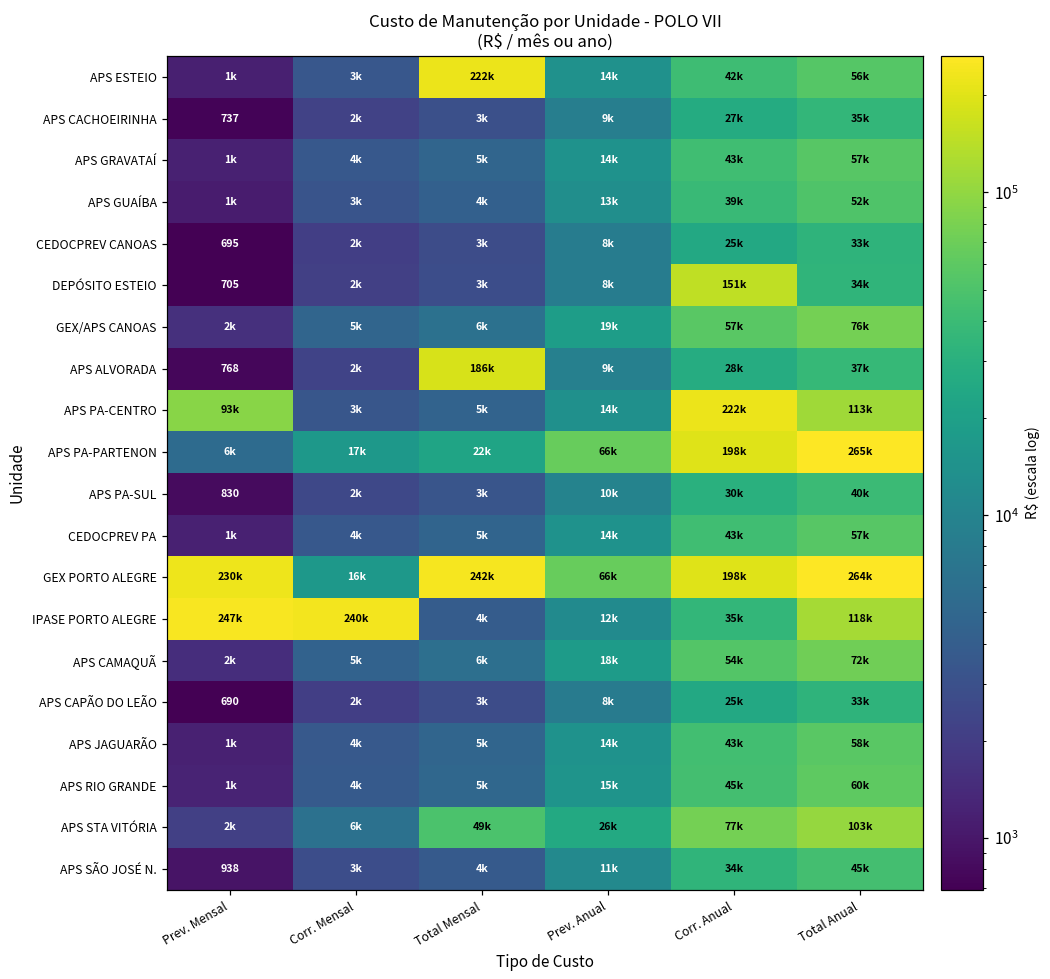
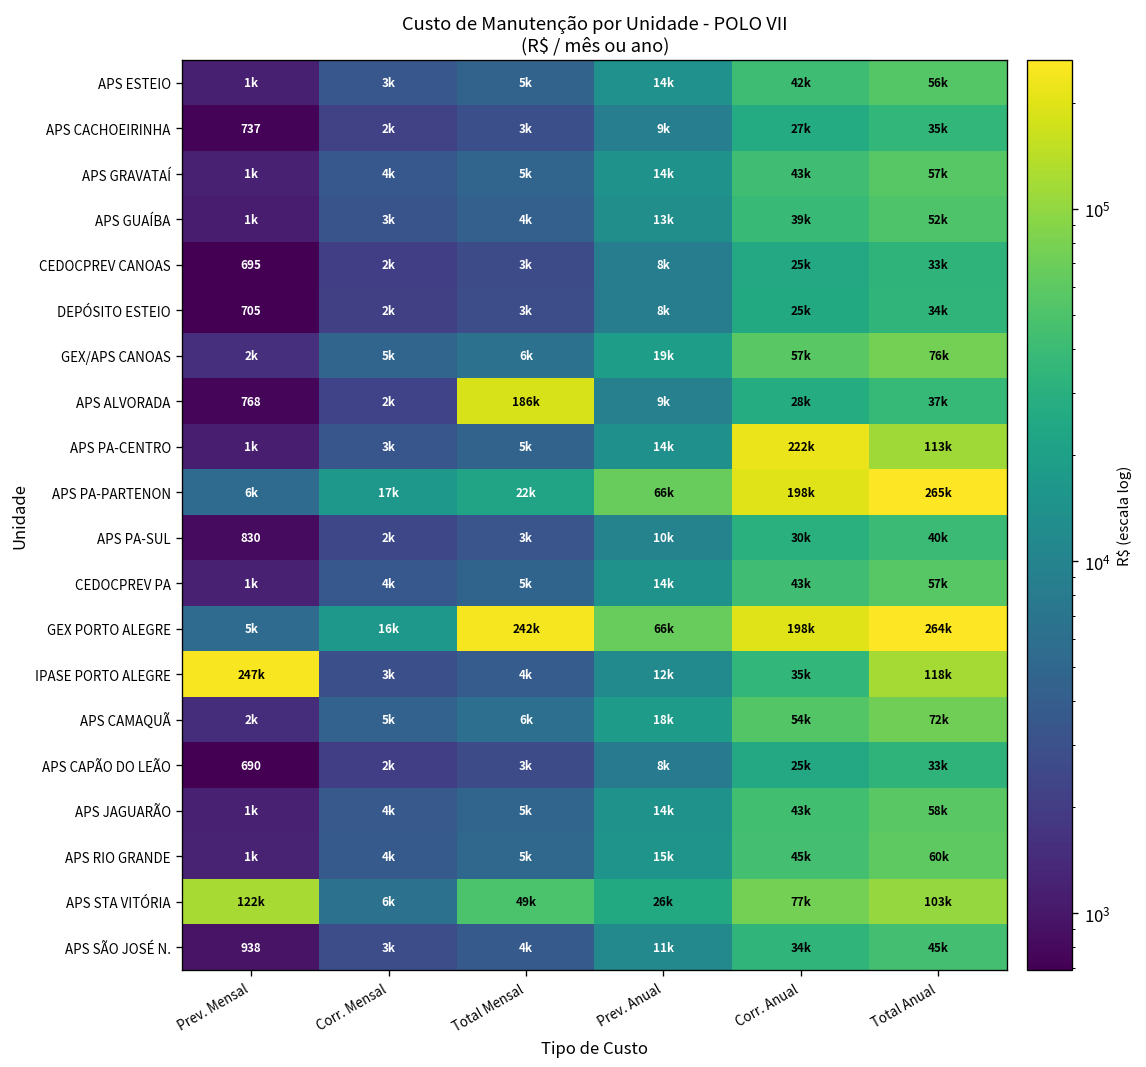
  {
    "APS ESTEIO": {
      "Prev. Mensal": "1k",
      "Corr. Mensal": "3k",
-     "Total Mensal": "222k",
+     "Total Mensal": "5k",
      "Prev. Anual": "14k",
      "Corr. Anual": "42k",
      "Total Anual": "56k"
    },
    "APS CACHOEIRINHA": {
      "Prev. Mensal": "737",
      "Corr. Mensal": "2k",
      "Total Mensal": "3k",
      "Prev. Anual": "9k",
      "Corr. Anual": "27k",
      "Total Anual": "35k"
    },
    "APS GRAVATAÍ": {
      "Prev. Mensal": "1k",
      "Corr. Mensal": "4k",
      "Total Mensal": "5k",
      "Prev. Anual": "14k",
      "Corr. Anual": "43k",
      "Total Anual": "57k"
    },
    "APS GUAÍBA": {
      "Prev. Mensal": "1k",
      "Corr. Mensal": "3k",
      "Total Mensal": "4k",
      "Prev. Anual": "13k",
      "Corr. Anual": "39k",
      "Total Anual": "52k"
    },
    "CEDOCPREV CANOAS": {
      "Prev. Mensal": "695",
      "Corr. Mensal": "2k",
      "Total Mensal": "3k",
      "Prev. Anual": "8k",
      "Corr. Anual": "25k",
      "Total Anual": "33k"
    },
    "DEPÓSITO ESTEIO": {
      "Prev. Mensal": "705",
      "Corr. Mensal": "2k",
      "Total Mensal": "3k",
      "Prev. Anual": "8k",
-     "Corr. Anual": "151k",
+     "Corr. Anual": "25k",
      "Total Anual": "34k"
    },
    "GEX/APS CANOAS": {
      "Prev. Mensal": "2k",
      "Corr. Mensal": "5k",
      "Total Mensal": "6k",
      "Prev. Anual": "19k",
      "Corr. Anual": "57k",
      "Total Anual": "76k"
    },
    "APS ALVORADA": {
      "Prev. Mensal": "768",
      "Corr. Mensal": "2k",
      "Total Mensal": "186k",
      "Prev. Anual": "9k",
      "Corr. Anual": "28k",
      "Total Anual": "37k"
    },
    "APS PA-CENTRO": {
-     "Prev. Mensal": "93k",
+     "Prev. Mensal": "1k",
      "Corr. Mensal": "3k",
      "Total Mensal": "5k",
      "Prev. Anual": "14k",
      "Corr. Anual": "222k",
      "Total Anual": "113k"
    },
    "APS PA-PARTENON": {
      "Prev. Mensal": "6k",
      "Corr. Mensal": "17k",
      "Total Mensal": "22k",
      "Prev. Anual": "66k",
      "Corr. Anual": "198k",
      "Total Anual": "265k"
    },
    "APS PA-SUL": {
      "Prev. Mensal": "830",
      "Corr. Mensal": "2k",
      "Total Mensal": "3k",
      "Prev. Anual": "10k",
      "Corr. Anual": "30k",
      "Total Anual": "40k"
    },
    "CEDOCPREV PA": {
      "Prev. Mensal": "1k",
      "Corr. Mensal": "4k",
      "Total Mensal": "5k",
      "Prev. Anual": "14k",
      "Corr. Anual": "43k",
      "Total Anual": "57k"
    },
    "GEX PORTO ALEGRE": {
-     "Prev. Mensal": "230k",
+     "Prev. Mensal": "5k",
      "Corr. Mensal": "16k",
      "Total Mensal": "242k",
      "Prev. Anual": "66k",
      "Corr. Anual": "198k",
      "Total Anual": "264k"
    },
    "IPASE PORTO ALEGRE": {
      "Prev. Mensal": "247k",
-     "Corr. Mensal": "240k",
+     "Corr. Mensal": "3k",
      "Total Mensal": "4k",
      "Prev. Anual": "12k",
      "Corr. Anual": "35k",
      "Total Anual": "118k"
    },
    "APS CAMAQUÃ": {
      "Prev. Mensal": "2k",
      "Corr. Mensal": "5k",
      "Total Mensal": "6k",
      "Prev. Anual": "18k",
      "Corr. Anual": "54k",
      "Total Anual": "72k"
    },
    "APS CAPÃO DO LEÃO": {
      "Prev. Mensal": "690",
      "Corr. Mensal": "2k",
      "Total Mensal": "3k",
      "Prev. Anual": "8k",
      "Corr. Anual": "25k",
      "Total Anual": "33k"
    },
    "APS JAGUARÃO": {
      "Prev. Mensal": "1k",
      "Corr. Mensal": "4k",
      "Total Mensal": "5k",
      "Prev. Anual": "14k",
      "Corr. Anual": "43k",
      "Total Anual": "58k"
    },
    "APS RIO GRANDE": {
      "Prev. Mensal": "1k",
      "Corr. Mensal": "4k",
      "Total Mensal": "5k",
      "Prev. Anual": "15k",
      "Corr. Anual": "45k",
      "Total Anual": "60k"
    },
    "APS STA VITÓRIA": {
-     "Prev. Mensal": "2k",
+     "Prev. Mensal": "122k",
      "Corr. Mensal": "6k",
      "Total Mensal": "49k",
      "Prev. Anual": "26k",
      "Corr. Anual": "77k",
      "Total Anual": "103k"
    },
    "APS SÃO JOSÉ N.": {
      "Prev. Mensal": "938",
      "Corr. Mensal": "3k",
      "Total Mensal": "4k",
      "Prev. Anual": "11k",
      "Corr. Anual": "34k",
      "Total Anual": "45k"
    }
  }
